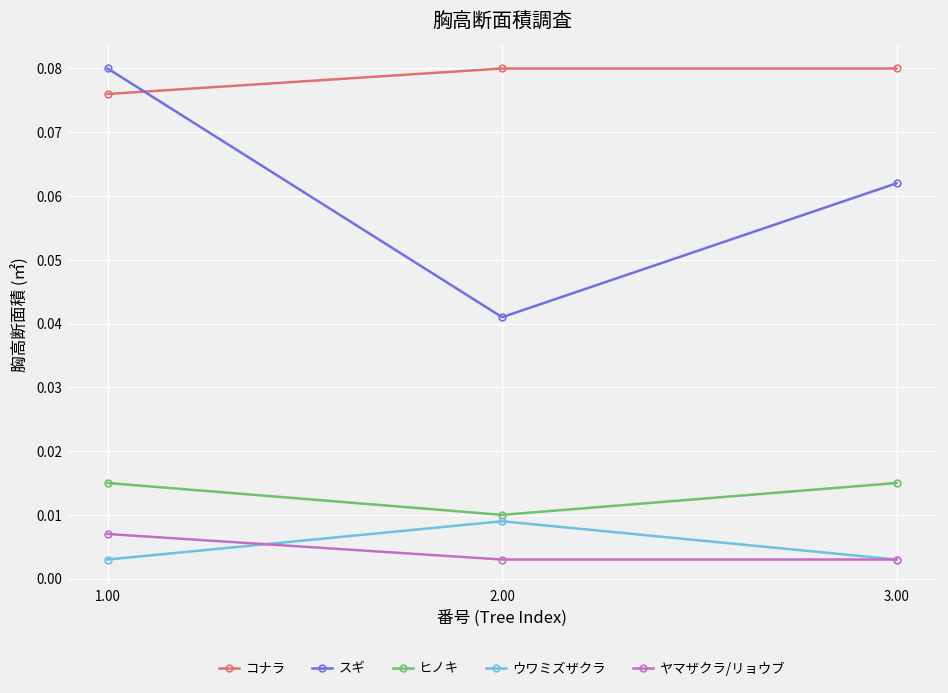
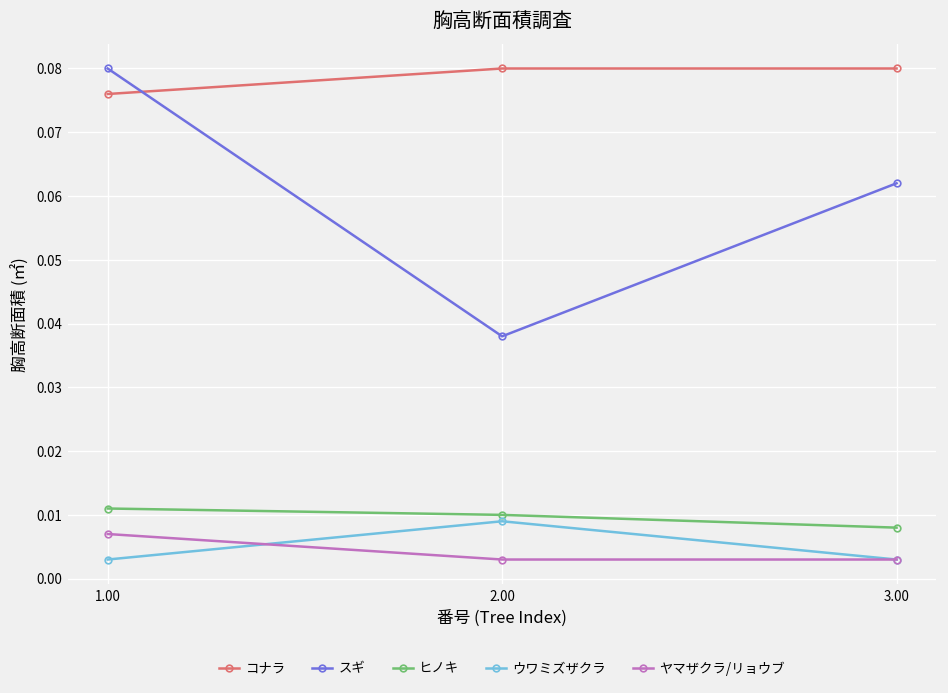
  {
    "コナラ": {
      "1.00": 0.076,
      "2.00": 0.080,
      "3.00": 0.080
    },
    "スギ": {
      "1.00": 0.080,
-     "2.00": 0.041,
+     "2.00": 0.038,
      "3.00": 0.062
    },
    "ヒノキ": {
-     "1.00": 0.015,
+     "1.00": 0.011,
      "2.00": 0.010,
-     "3.00": 0.015
+     "3.00": 0.008
    },
    "ウワミズザクラ": {
      "1.00": 0.003,
      "2.00": 0.009
    },
    "ヤマザクラ/リョウブ": {
      "1.00": 0.007,
      "2.00": 0.003
    }
  }
